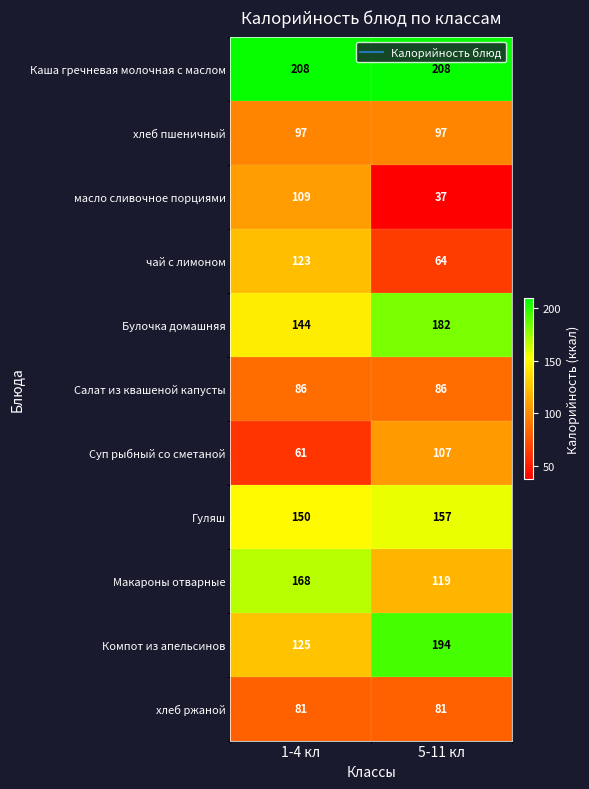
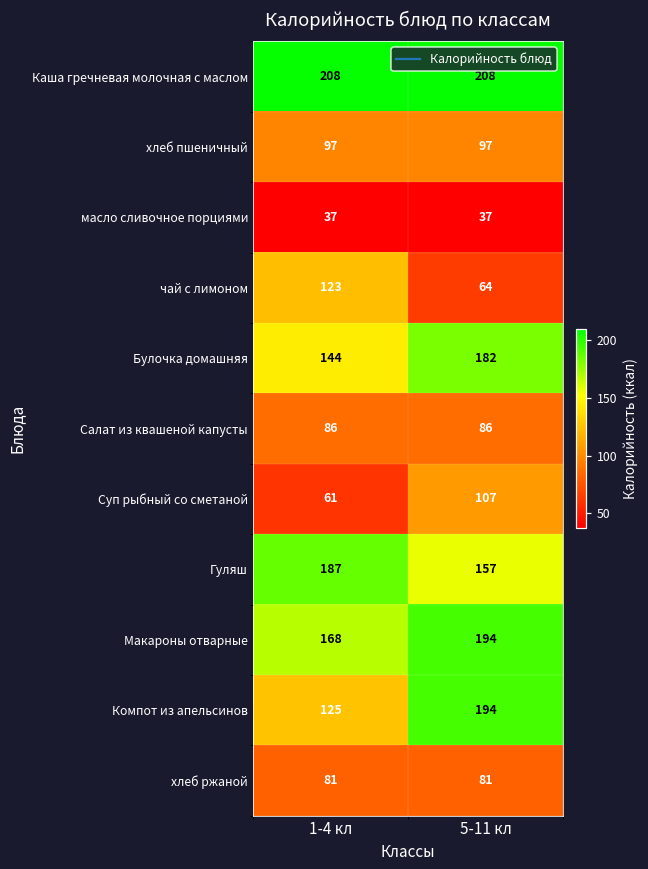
  {
    "Каша гречневая молочная с маслом": {
      "1-4 кл": 208
    },
    "хлеб пшеничный": {
      "1-4 кл": 97,
      "5-11 кл": 97
    },
    "масло сливочное порциями": {
-     "1-4 кл": 109,
+     "1-4 кл": 37,
      "5-11 кл": 37
    },
    "чай с лимоном": {
      "1-4 кл": 123,
      "5-11 кл": 64
    },
    "Булочка домашняя": {
      "1-4 кл": 144,
      "5-11 кл": 182
    },
    "Салат из квашеной капусты": {
      "1-4 кл": 86,
      "5-11 кл": 86
    },
    "Суп рыбный со сметаной": {
      "1-4 кл": 61,
      "5-11 кл": 107
    },
    "Гуляш": {
-     "1-4 кл": 150,
+     "1-4 кл": 187,
      "5-11 кл": 157
    },
    "Макароны отварные": {
      "1-4 кл": 168,
-     "5-11 кл": 119
+     "5-11 кл": 194
    },
    "Компот из апельсинов": {
      "1-4 кл": 125,
      "5-11 кл": 194
    },
    "хлеб ржаной": {
      "1-4 кл": 81,
      "5-11 кл": 81
    }
  }
